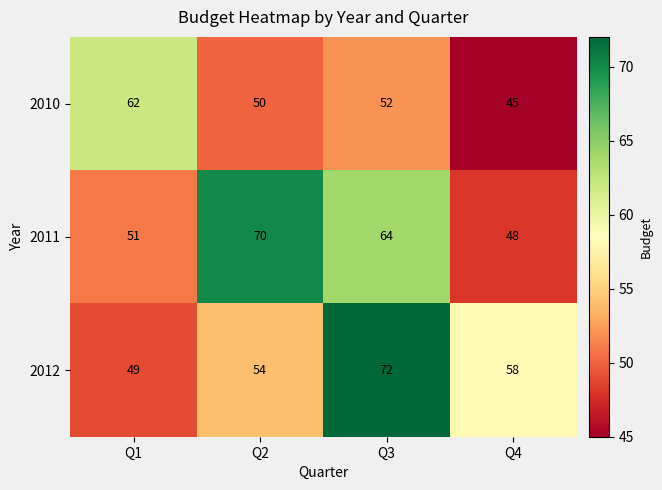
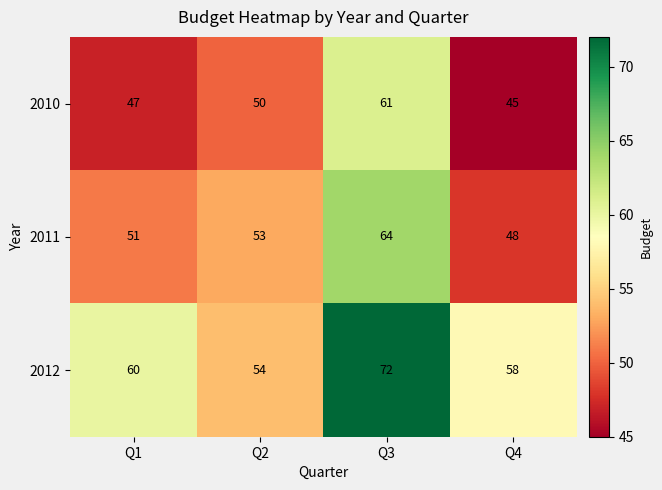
  {
    "2010": {
-     "Q1": 62,
+     "Q1": 47,
      "Q2": 50,
-     "Q3": 52,
+     "Q3": 61,
      "Q4": 45
    },
    "2011": {
      "Q1": 51,
-     "Q2": 70,
+     "Q2": 53,
      "Q3": 64,
      "Q4": 48
    },
    "2012": {
-     "Q1": 49,
+     "Q1": 60,
      "Q2": 54,
      "Q3": 72,
      "Q4": 58
    }
  }
